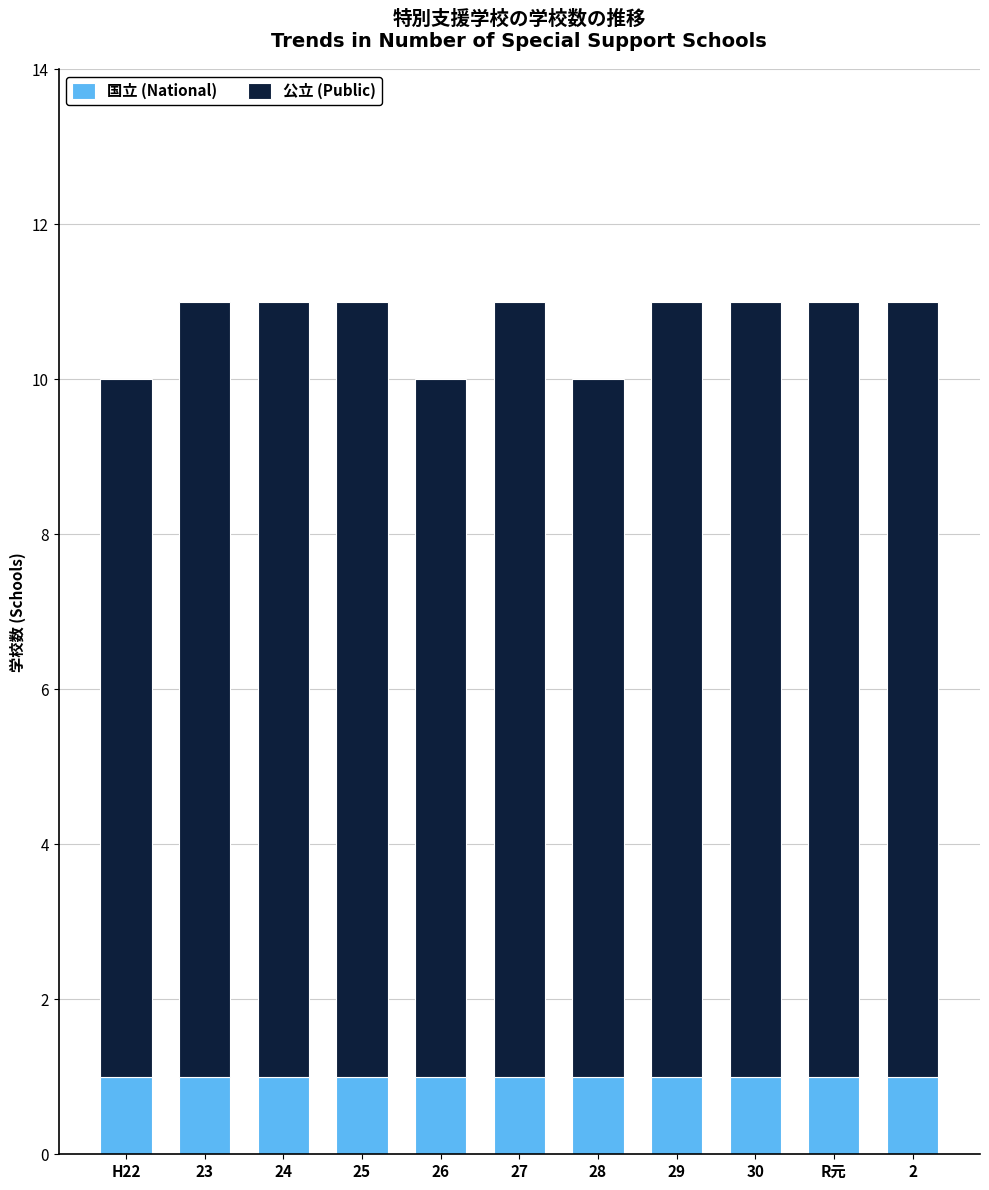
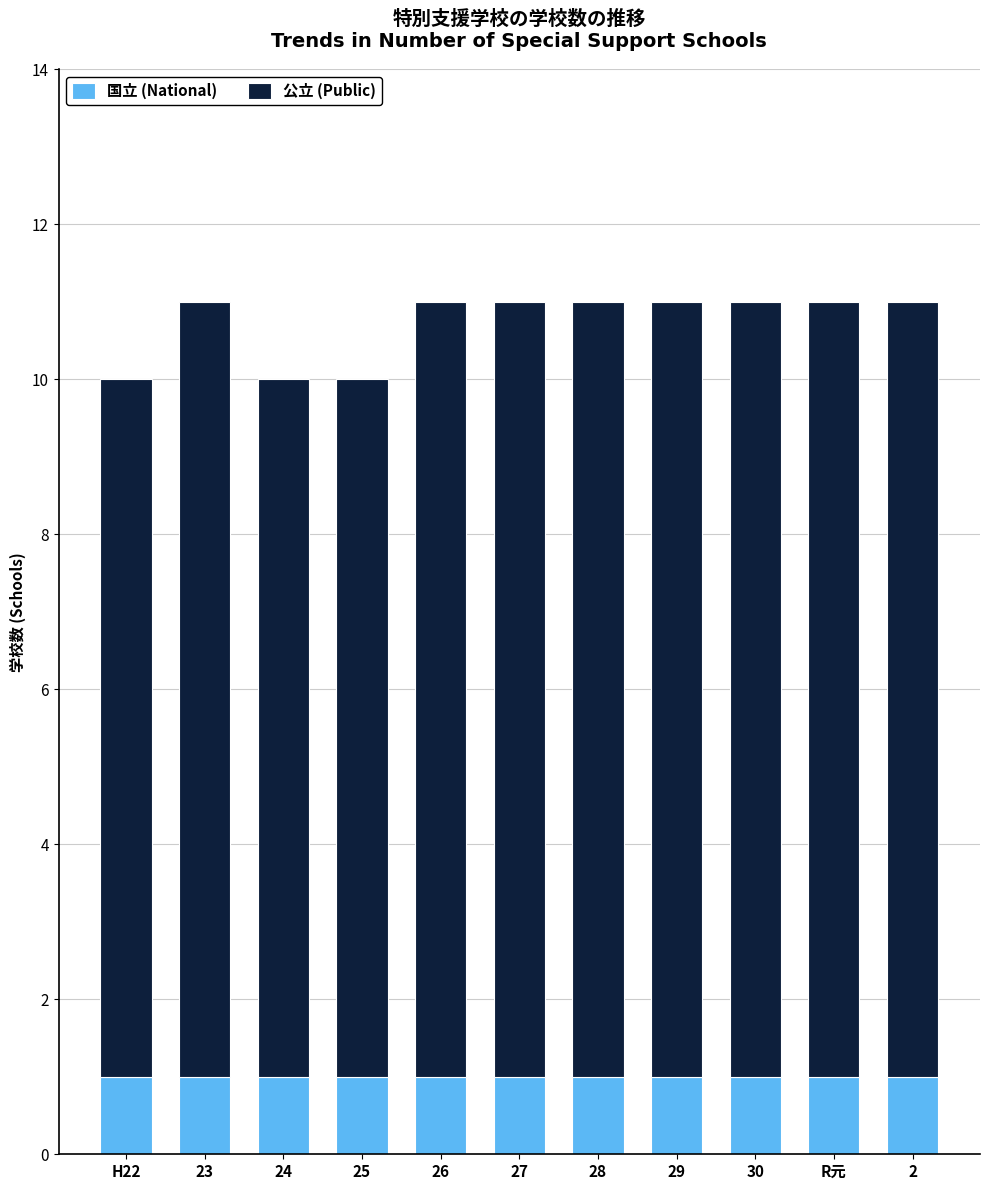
  {
    "国立 (National)": {
      "H22": 1,
      "23": 1,
      "24": 1,
      "25": 1,
      "26": 1,
      "27": 1,
      "28": 1,
      "29": 1,
      "30": 1,
      "R元": 1,
      "2": 1
    },
    "公立 (Public)": {
      "H22": 9,
      "23": 10,
-     "24": 10,
-     "25": 10,
-     "26": 9,
+     "24": 9,
+     "25": 9,
+     "26": 10,
      "27": 10,
-     "28": 9,
+     "28": 10,
      "29": 10,
      "30": 10,
      "R元": 10,
      "2": 10
    }
  }
